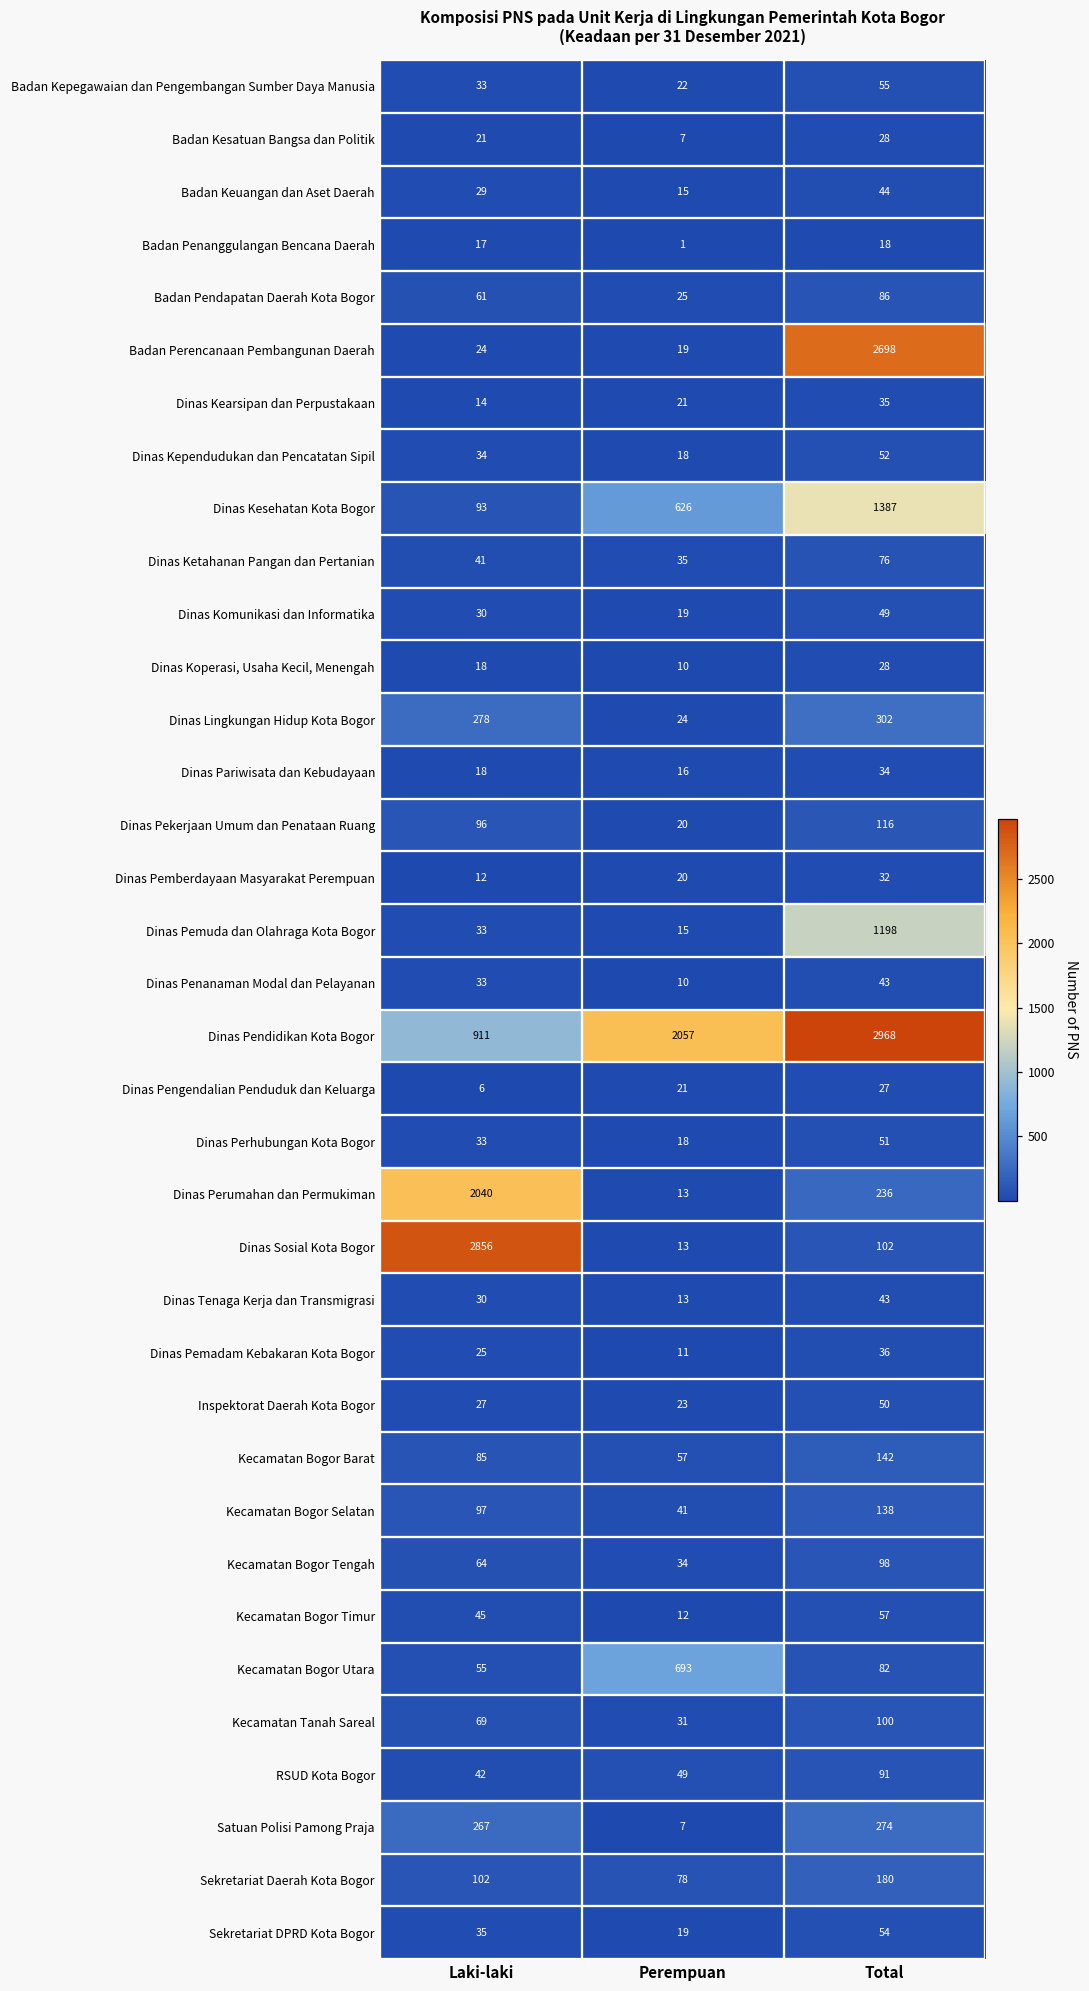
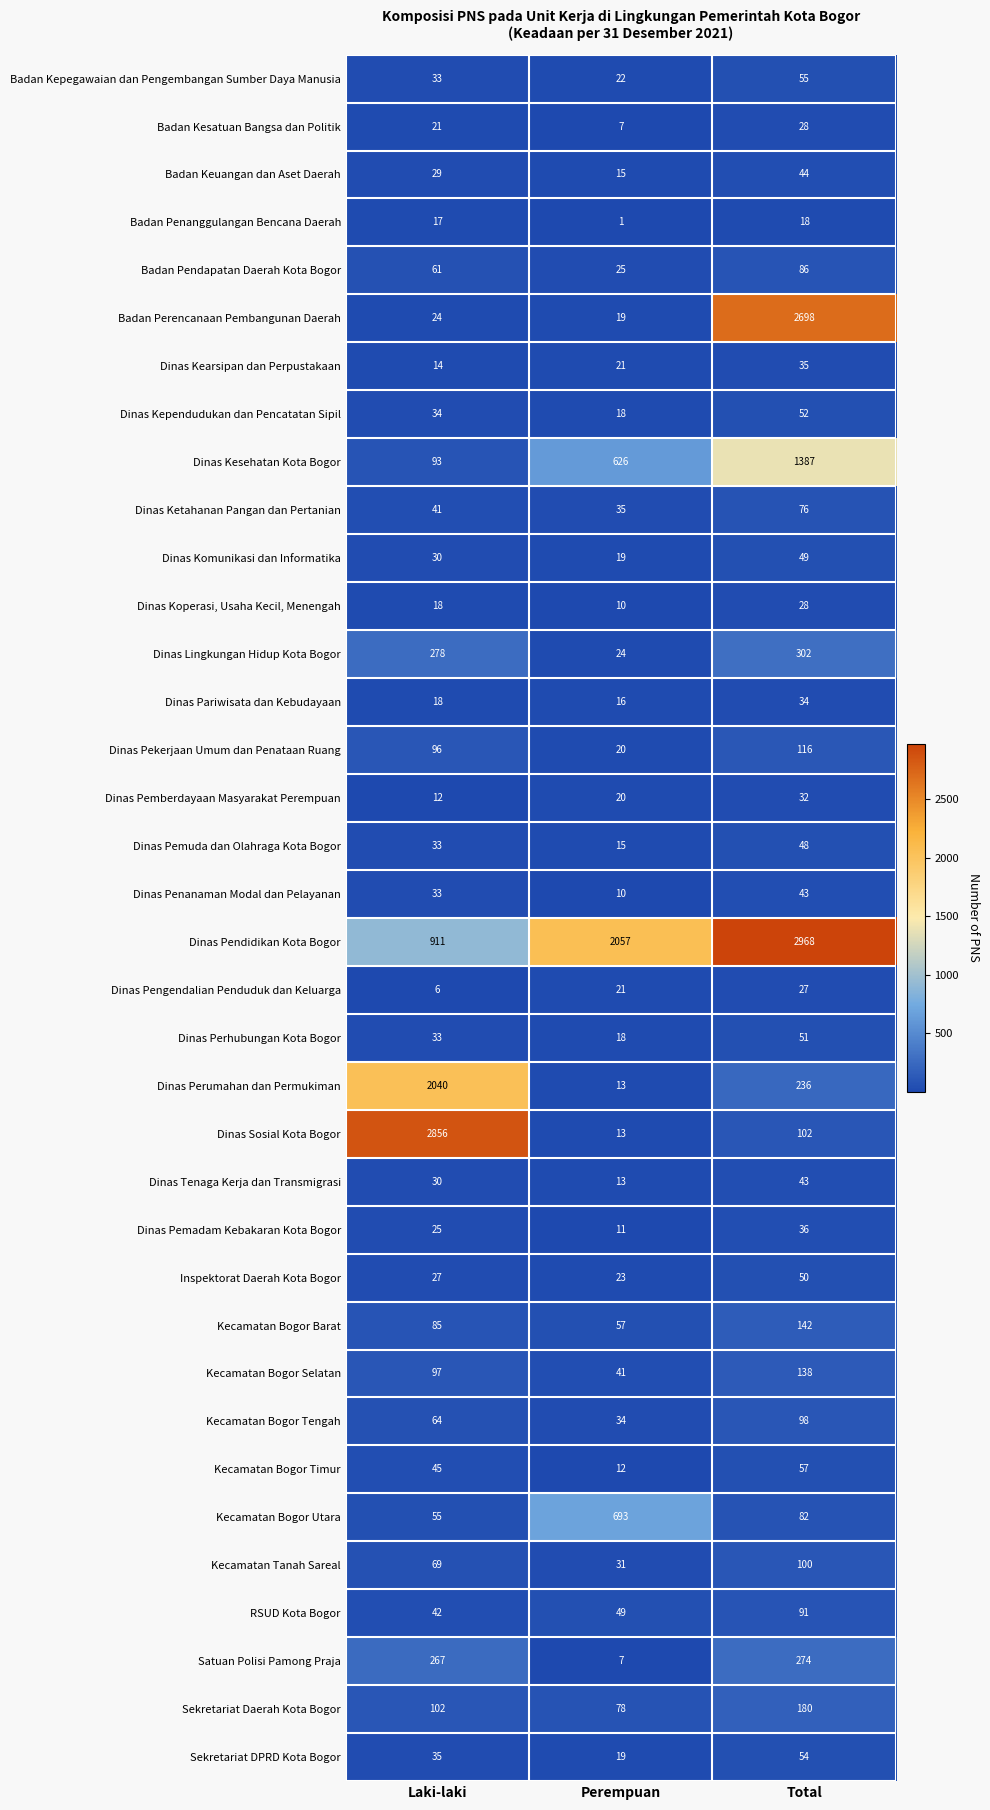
  {
    "Badan Kepegawaian dan Pengembangan Sumber Daya Manusia": {
      "Laki-laki": 33,
      "Perempuan": 22,
      "Total": 55
    },
    "Badan Kesatuan Bangsa dan Politik": {
      "Laki-laki": 21,
      "Perempuan": 7,
      "Total": 28
    },
    "Badan Keuangan dan Aset Daerah": {
      "Laki-laki": 29,
      "Perempuan": 15,
      "Total": 44
    },
    "Badan Penanggulangan Bencana Daerah": {
      "Laki-laki": 17,
      "Perempuan": 1,
      "Total": 18
    },
    "Badan Pendapatan Daerah Kota Bogor": {
      "Laki-laki": 61,
      "Perempuan": 25,
      "Total": 86
    },
    "Badan Perencanaan Pembangunan Daerah": {
      "Laki-laki": 24,
      "Perempuan": 19,
      "Total": 2698
    },
    "Dinas Kearsipan dan Perpustakaan": {
      "Laki-laki": 14,
      "Perempuan": 21,
      "Total": 35
    },
    "Dinas Kependudukan dan Pencatatan Sipil": {
      "Laki-laki": 34,
      "Perempuan": 18,
      "Total": 52
    },
    "Dinas Kesehatan Kota Bogor": {
      "Laki-laki": 93,
      "Perempuan": 626,
      "Total": 1387
    },
    "Dinas Ketahanan Pangan dan Pertanian": {
      "Laki-laki": 41,
      "Perempuan": 35,
      "Total": 76
    },
    "Dinas Komunikasi dan Informatika": {
      "Laki-laki": 30,
      "Perempuan": 19,
      "Total": 49
    },
    "Dinas Koperasi, Usaha Kecil, Menengah": {
      "Laki-laki": 18,
      "Perempuan": 10,
      "Total": 28
    },
    "Dinas Lingkungan Hidup Kota Bogor": {
      "Laki-laki": 278,
      "Perempuan": 24,
      "Total": 302
    },
    "Dinas Pariwisata dan Kebudayaan": {
      "Laki-laki": 18,
      "Perempuan": 16,
      "Total": 34
    },
    "Dinas Pekerjaan Umum dan Penataan Ruang": {
      "Laki-laki": 96,
      "Perempuan": 20,
      "Total": 116
    },
    "Dinas Pemberdayaan Masyarakat Perempuan": {
      "Laki-laki": 12,
      "Perempuan": 20,
      "Total": 32
    },
    "Dinas Pemuda dan Olahraga Kota Bogor": {
      "Laki-laki": 33,
      "Perempuan": 15,
-     "Total": 1198
+     "Total": 48
    },
    "Dinas Penanaman Modal dan Pelayanan": {
      "Laki-laki": 33,
      "Perempuan": 10,
      "Total": 43
    },
    "Dinas Pendidikan Kota Bogor": {
      "Laki-laki": 911,
      "Perempuan": 2057,
      "Total": 2968
    },
    "Dinas Pengendalian Penduduk dan Keluarga": {
      "Laki-laki": 6,
      "Perempuan": 21,
      "Total": 27
    },
    "Dinas Perhubungan Kota Bogor": {
      "Laki-laki": 33,
      "Perempuan": 18,
      "Total": 51
    },
    "Dinas Perumahan dan Permukiman": {
      "Laki-laki": 2040,
      "Perempuan": 13,
      "Total": 236
    },
    "Dinas Sosial Kota Bogor": {
      "Laki-laki": 2856,
      "Perempuan": 13,
      "Total": 102
    },
    "Dinas Tenaga Kerja dan Transmigrasi": {
      "Laki-laki": 30,
      "Perempuan": 13,
      "Total": 43
    },
    "Dinas Pemadam Kebakaran Kota Bogor": {
      "Laki-laki": 25,
      "Perempuan": 11,
      "Total": 36
    },
    "Inspektorat Daerah Kota Bogor": {
      "Laki-laki": 27,
      "Perempuan": 23,
      "Total": 50
    },
    "Kecamatan Bogor Barat": {
      "Laki-laki": 85,
      "Perempuan": 57,
      "Total": 142
    },
    "Kecamatan Bogor Selatan": {
      "Laki-laki": 97,
      "Perempuan": 41,
      "Total": 138
    },
    "Kecamatan Bogor Tengah": {
      "Laki-laki": 64,
      "Perempuan": 34,
      "Total": 98
    },
    "Kecamatan Bogor Timur": {
      "Laki-laki": 45,
      "Perempuan": 12,
      "Total": 57
    },
    "Kecamatan Bogor Utara": {
      "Laki-laki": 55,
      "Perempuan": 693,
      "Total": 82
    },
    "Kecamatan Tanah Sareal": {
      "Laki-laki": 69,
      "Perempuan": 31,
      "Total": 100
    },
    "RSUD Kota Bogor": {
      "Laki-laki": 42,
      "Perempuan": 49,
      "Total": 91
    },
    "Satuan Polisi Pamong Praja": {
      "Laki-laki": 267,
      "Perempuan": 7,
      "Total": 274
    },
    "Sekretariat Daerah Kota Bogor": {
      "Laki-laki": 102,
      "Perempuan": 78,
      "Total": 180
    },
    "Sekretariat DPRD Kota Bogor": {
      "Laki-laki": 35,
      "Perempuan": 19,
      "Total": 54
    }
  }
